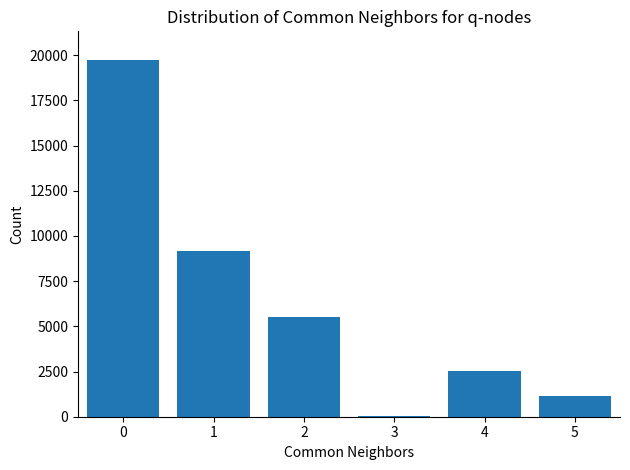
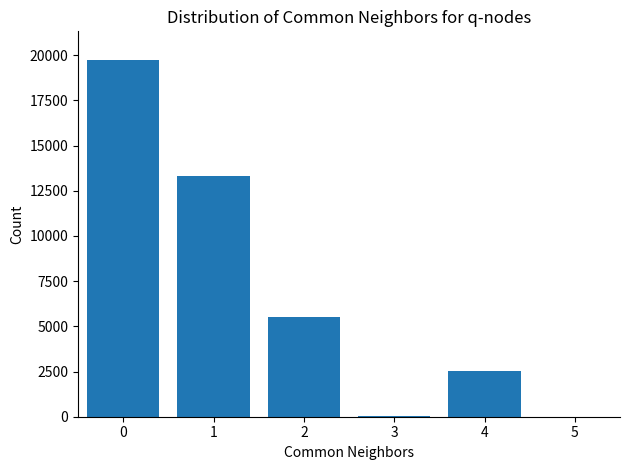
  {
    "0": 19700,
-   "1": 9200,
+   "1": 13300,
    "2": 5500,
    "4": 2500,
-   "5": 1200
+   "5": 0
  }
